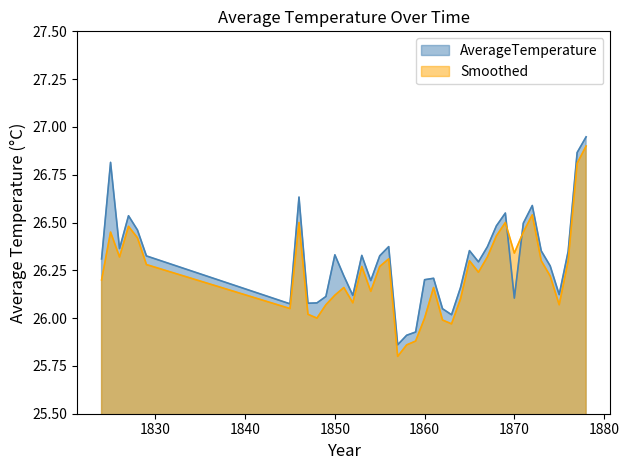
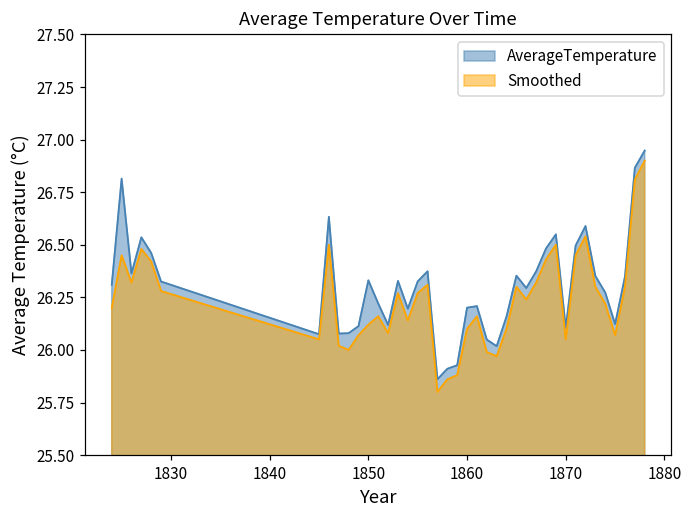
  {
    "AverageTemperature": {
      "1850": 26.33,
      "1860": 26.20,
      "1870": 26.10
    },
    "Smoothed": {
      "1850": 26.12,
-     "1860": 26.0,
-     "1870": 26.34
+     "1860": 26.1,
+     "1870": 26.05
    }
  }
